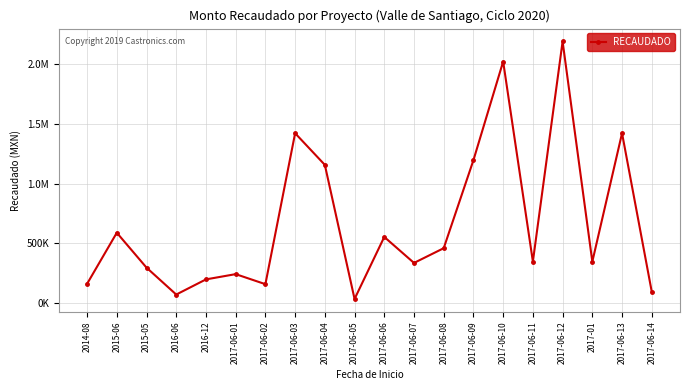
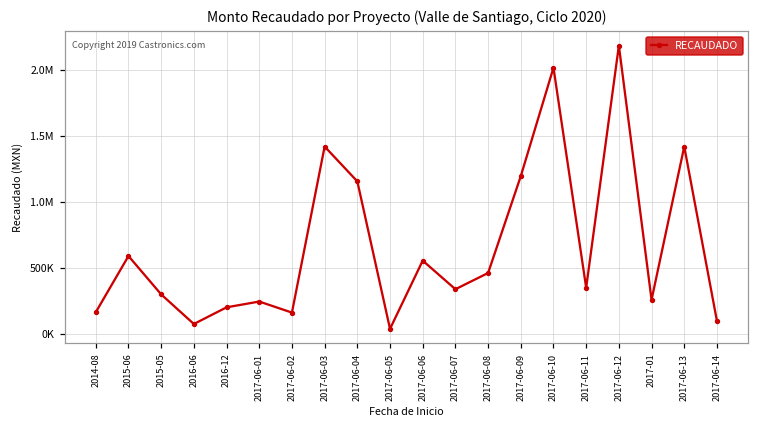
  {
    "2014-08": 160000,
    "2015-06": 590000,
    "2015-05": 300000,
    "2016-06": 70000,
    "2016-12": 200000,
    "2017-06-01": 240000,
    "2017-06-02": 160000,
    "2017-06-03": 1420000,
    "2017-06-04": 1160000,
    "2017-06-05": 40000,
    "2017-06-06": 550000,
    "2017-06-07": 340000,
    "2017-06-08": 460000,
    "2017-06-09": 1200000,
    "2017-06-10": 2020000,
    "2017-06-11": 350000,
    "2017-06-12": 2190000,
-   "2017-01": 350000,
+   "2017-01": 260000,
    "2017-06-13": 1420000,
    "2017-06-14": 100000
  }
